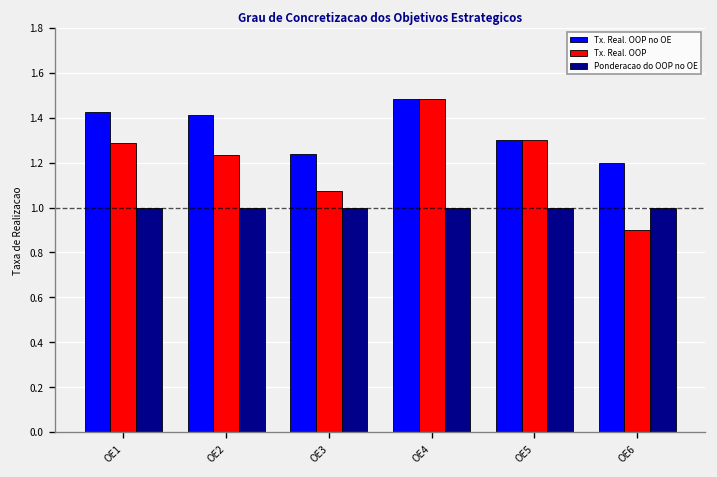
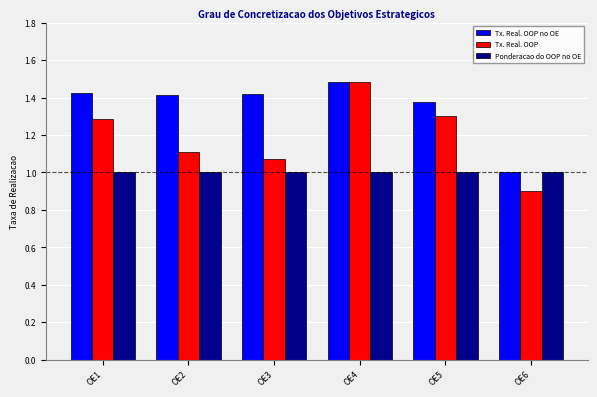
  {
    "Tx. Real. OOP no OE": {
      "OE1": 1.43,
      "OE2": 1.41,
-     "OE3": 1.24,
+     "OE3": 1.42,
      "OE4": 1.48,
-     "OE5": 1.30,
-     "OE6": 1.2
+     "OE5": 1.38,
+     "OE6": 1.0
    },
    "Tx. Real. OOP": {
      "OE1": 1.29,
-     "OE2": 1.23,
+     "OE2": 1.11,
      "OE3": 1.07,
      "OE4": 1.48,
      "OE5": 1.30,
      "OE6": 0.90
    },
    "Ponderacao do OOP no OE": {
      "OE1": 1.00,
      "OE2": 1.00,
      "OE3": 1.00,
      "OE4": 1.00,
      "OE5": 1.00,
      "OE6": 1.00
    }
  }
